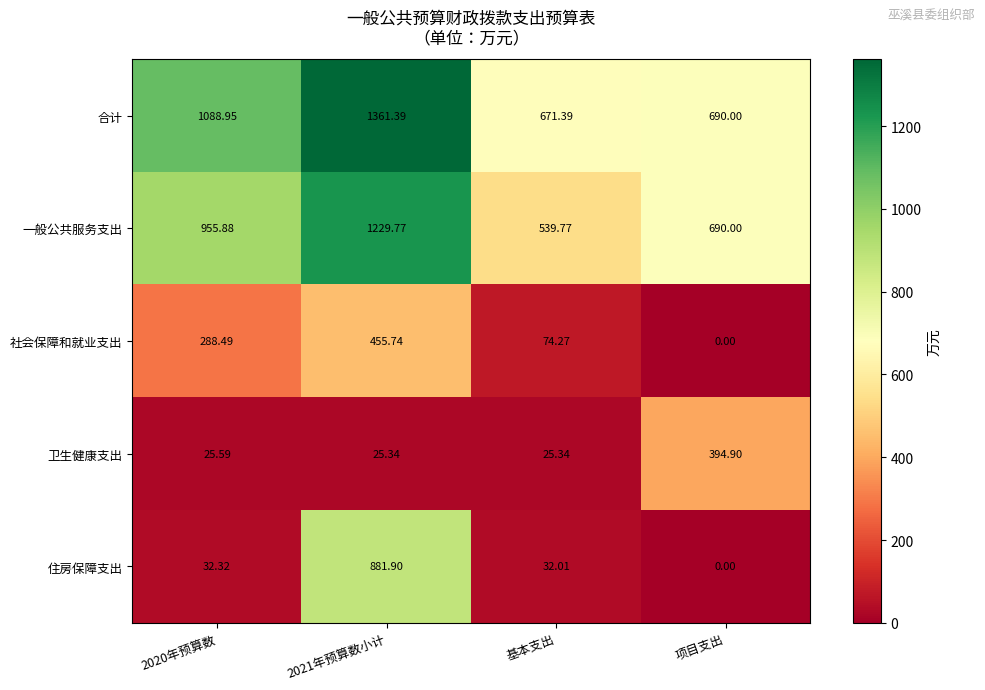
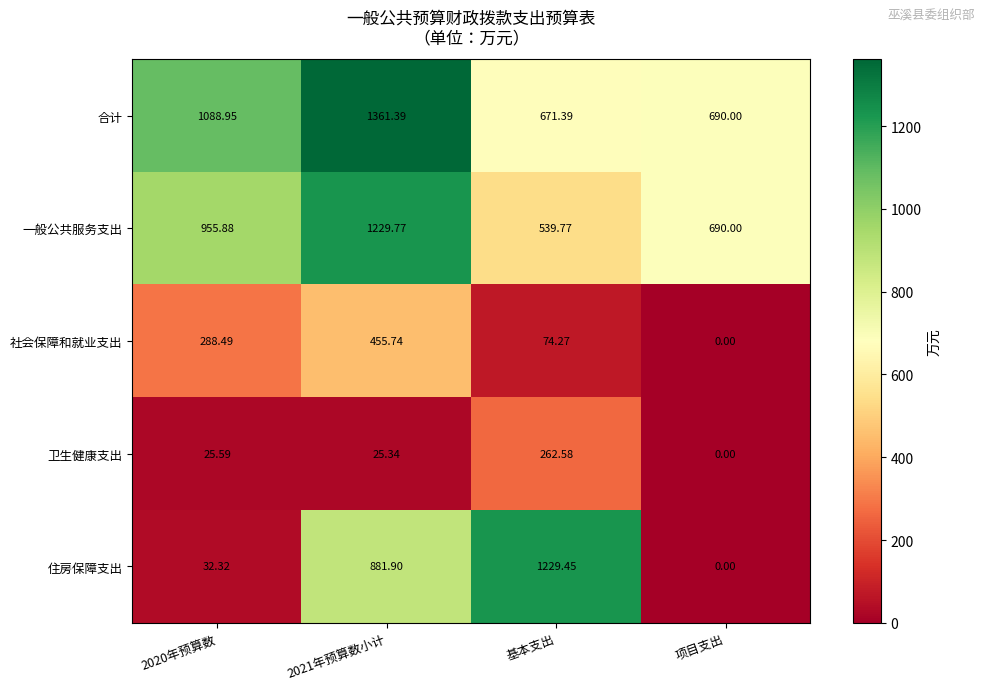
  {
    "合计": {
      "2020年预算数": 1088.95,
      "2021年预算数小计": 1361.39,
      "基本支出": 671.39,
      "项目支出": 690.00
    },
    "一般公共服务支出": {
      "2020年预算数": 955.88,
      "2021年预算数小计": 1229.77,
      "基本支出": 539.77,
      "项目支出": 690.00
    },
    "社会保障和就业支出": {
      "2020年预算数": 288.49,
      "2021年预算数小计": 455.74,
      "基本支出": 74.27,
      "项目支出": 0.00
    },
    "卫生健康支出": {
      "2020年预算数": 25.59,
      "2021年预算数小计": 25.34,
-     "基本支出": 25.34,
-     "项目支出": 394.90
+     "基本支出": 262.58,
+     "项目支出": 0.00
    },
    "住房保障支出": {
      "2020年预算数": 32.32,
      "2021年预算数小计": 881.90,
-     "基本支出": 32.01,
+     "基本支出": 1229.45,
      "项目支出": 0.00
    }
  }
